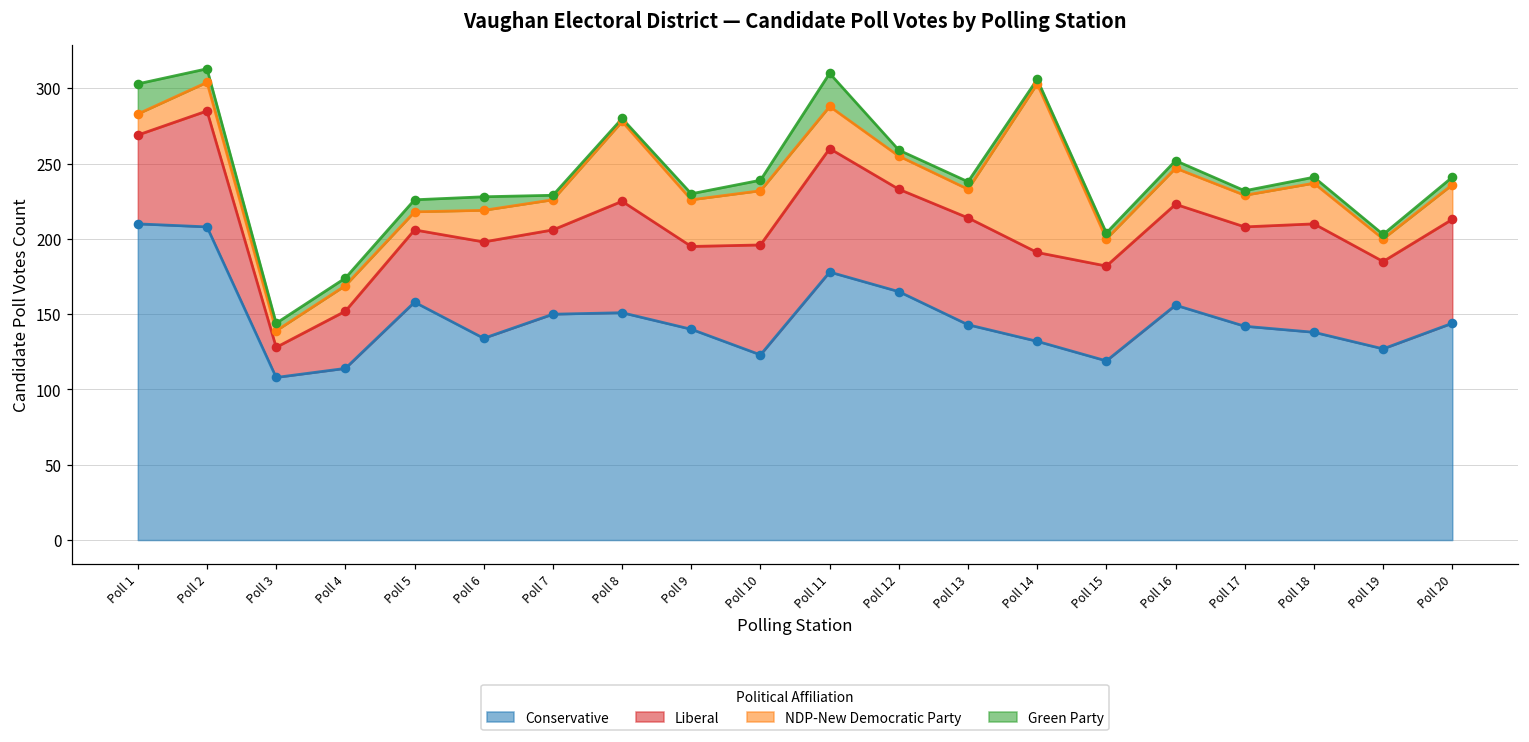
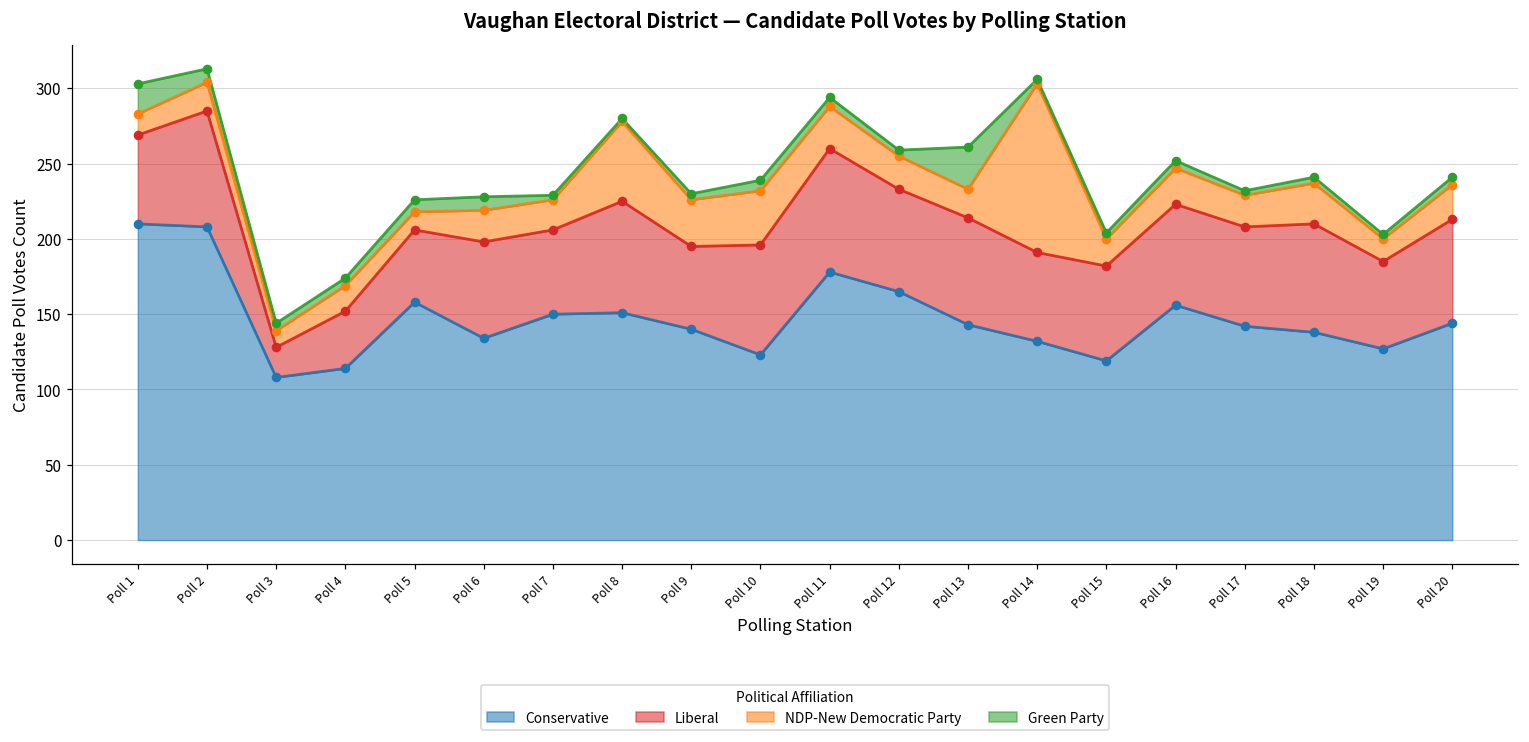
  {
    "Conservative": {
      "Poll 1": 210,
      "Poll 2": 208,
      "Poll 3": 108,
      "Poll 4": 114,
      "Poll 5": 158,
      "Poll 6": 134,
      "Poll 7": 150,
      "Poll 8": 151,
      "Poll 9": 140,
      "Poll 10": 123,
      "Poll 11": 178,
      "Poll 12": 165,
      "Poll 13": 143,
      "Poll 14": 132,
      "Poll 15": 119,
      "Poll 16": 156,
      "Poll 17": 142,
      "Poll 18": 138,
      "Poll 19": 127,
      "Poll 20": 144
    },
    "Liberal": {
      "Poll 1": 59,
      "Poll 2": 77,
      "Poll 3": 20,
      "Poll 4": 38,
      "Poll 5": 48,
      "Poll 6": 64,
      "Poll 7": 56,
      "Poll 8": 74,
      "Poll 9": 55,
      "Poll 10": 73,
      "Poll 11": 82,
      "Poll 12": 68,
      "Poll 13": 71,
      "Poll 14": 59,
      "Poll 15": 63,
      "Poll 16": 67,
      "Poll 17": 66,
      "Poll 18": 72,
      "Poll 19": 58,
      "Poll 20": 69
    },
    "NDP-New Democratic Party": {
      "Poll 1": 14,
      "Poll 2": 19,
      "Poll 3": 11,
      "Poll 4": 17,
      "Poll 5": 12,
      "Poll 6": 21,
      "Poll 7": 20,
      "Poll 8": 53,
      "Poll 9": 31,
      "Poll 10": 36,
      "Poll 11": 28,
      "Poll 12": 22,
      "Poll 13": 19,
      "Poll 14": 112,
      "Poll 15": 18,
      "Poll 16": 24,
      "Poll 17": 21,
      "Poll 18": 27,
      "Poll 19": 15,
      "Poll 20": 23
    },
    "Green Party": {
      "Poll 1": 20,
      "Poll 2": 9,
      "Poll 3": 5,
      "Poll 4": 5,
      "Poll 5": 8,
      "Poll 6": 9,
      "Poll 7": 3,
      "Poll 8": 2,
      "Poll 9": 4,
      "Poll 10": 7,
-     "Poll 11": 22,
+     "Poll 11": 6,
      "Poll 12": 4,
-     "Poll 13": 5,
+     "Poll 13": 28,
      "Poll 14": 3,
      "Poll 15": 4,
      "Poll 16": 5,
      "Poll 17": 3,
      "Poll 18": 4,
      "Poll 19": 3,
      "Poll 20": 5
    }
  }
